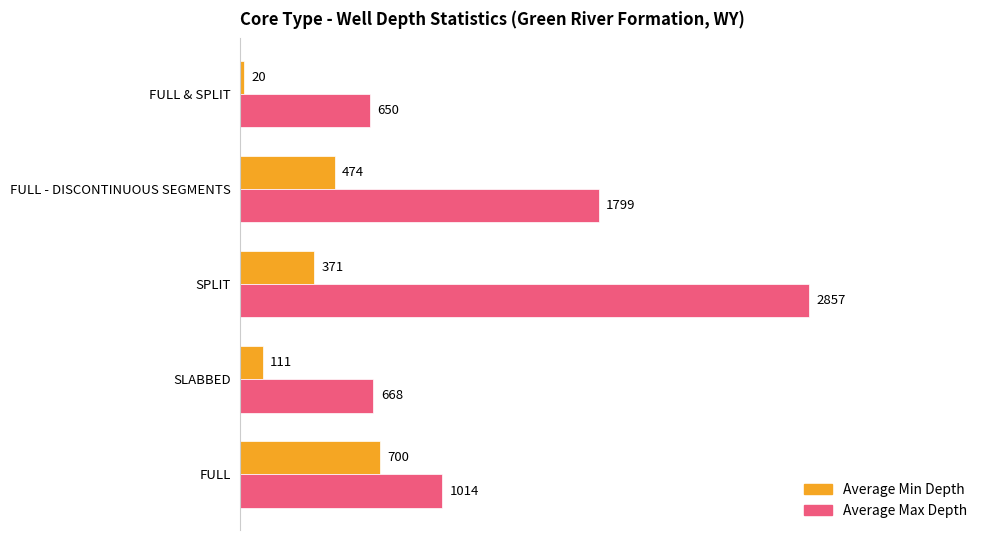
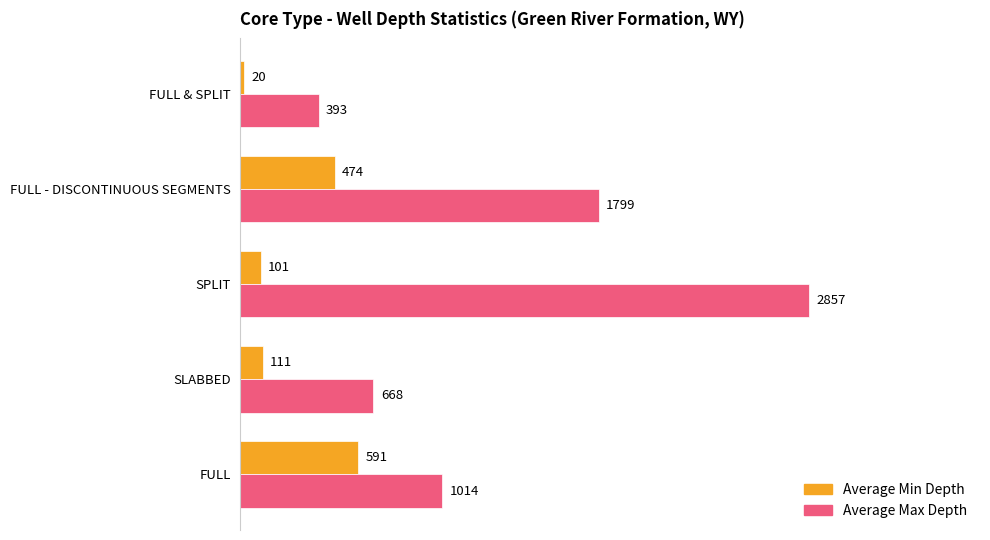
  {
    "Average Min Depth": {
      "FULL & SPLIT": 20,
      "FULL - DISCONTINUOUS SEGMENTS": 474,
-     "SPLIT": 371,
+     "SPLIT": 101,
      "SLABBED": 111,
-     "FULL": 700
+     "FULL": 591
    },
    "Average Max Depth": {
-     "FULL & SPLIT": 650,
+     "FULL & SPLIT": 393,
      "FULL - DISCONTINUOUS SEGMENTS": 1799,
      "SPLIT": 2857,
      "SLABBED": 668,
      "FULL": 1014
    }
  }
